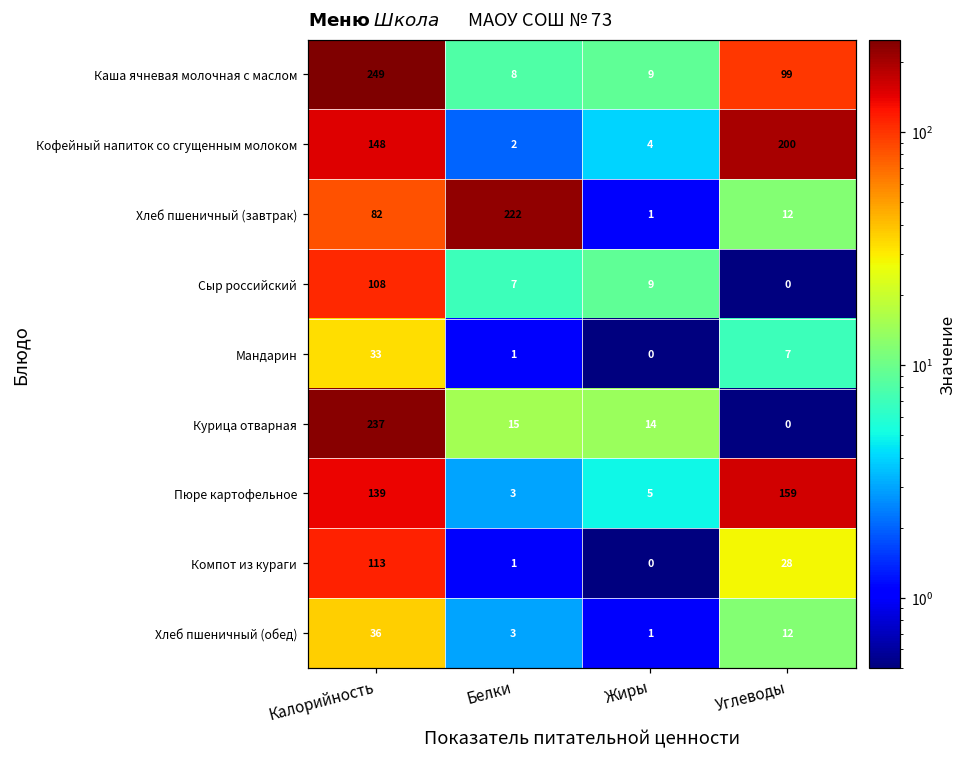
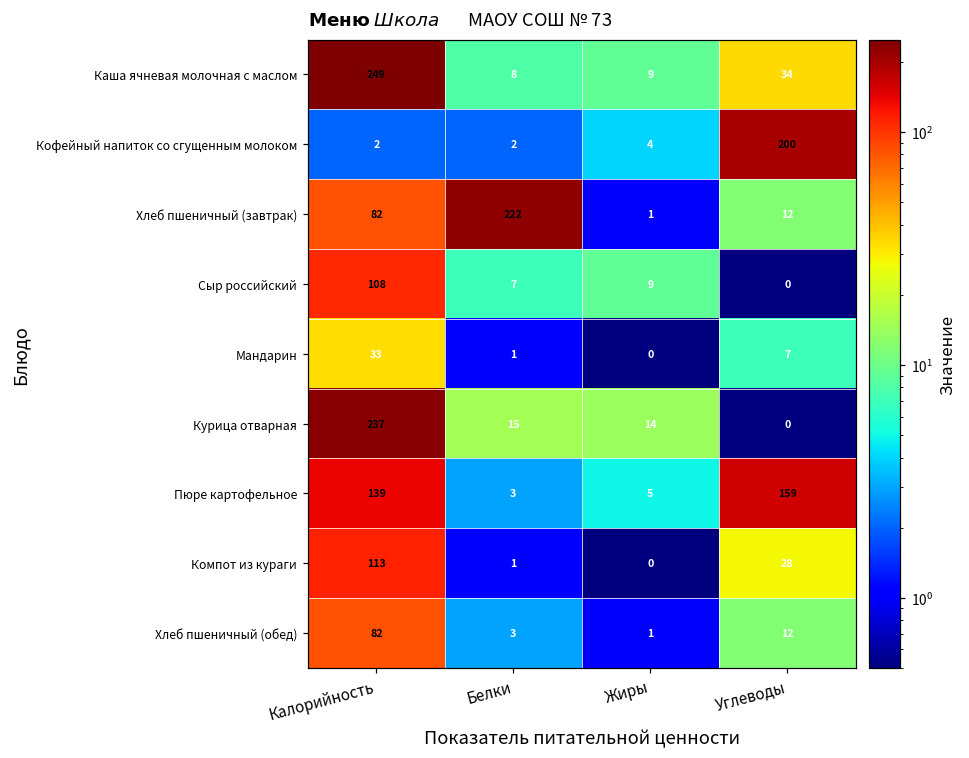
  {
    "Каша ячневая молочная с маслом": {
      "Калорийность": 249,
      "Белки": 8,
      "Жиры": 9,
-     "Углеводы": 99
+     "Углеводы": 34
    },
    "Кофейный напиток со сгущенным молоком": {
-     "Калорийность": 148,
+     "Калорийность": 2,
      "Белки": 2,
      "Жиры": 4,
      "Углеводы": 200
    },
    "Хлеб пшеничный (завтрак)": {
      "Калорийность": 82,
      "Белки": 222,
      "Жиры": 1,
      "Углеводы": 12
    },
    "Сыр российский": {
      "Калорийность": 108,
      "Белки": 7,
      "Жиры": 9,
      "Углеводы": 0
    },
    "Мандарин": {
      "Калорийность": 33,
      "Белки": 1,
      "Жиры": 0,
      "Углеводы": 7
    },
    "Курица отварная": {
      "Калорийность": 237,
      "Белки": 15,
      "Жиры": 14,
      "Углеводы": 0
    },
    "Пюре картофельное": {
      "Калорийность": 139,
      "Белки": 3,
      "Жиры": 5,
      "Углеводы": 159
    },
    "Компот из кураги": {
      "Калорийность": 113,
      "Белки": 1,
      "Жиры": 0,
      "Углеводы": 28
    },
    "Хлеб пшеничный (обед)": {
-     "Калорийность": 36,
+     "Калорийность": 82,
      "Белки": 3,
      "Жиры": 1,
      "Углеводы": 12
    }
  }
